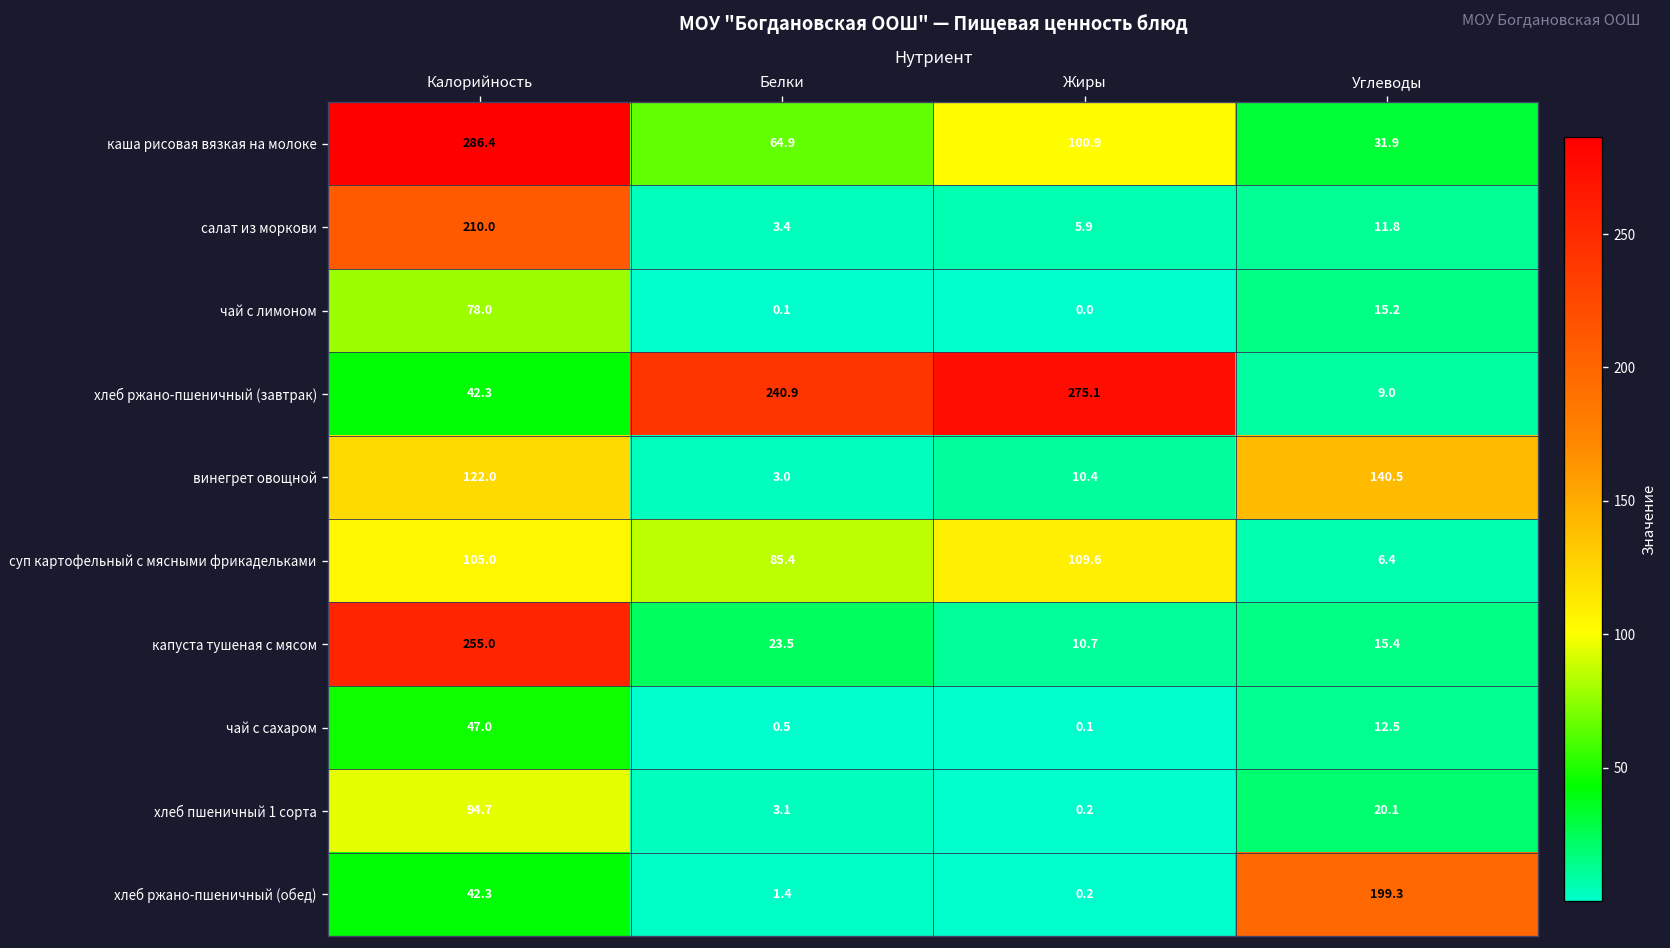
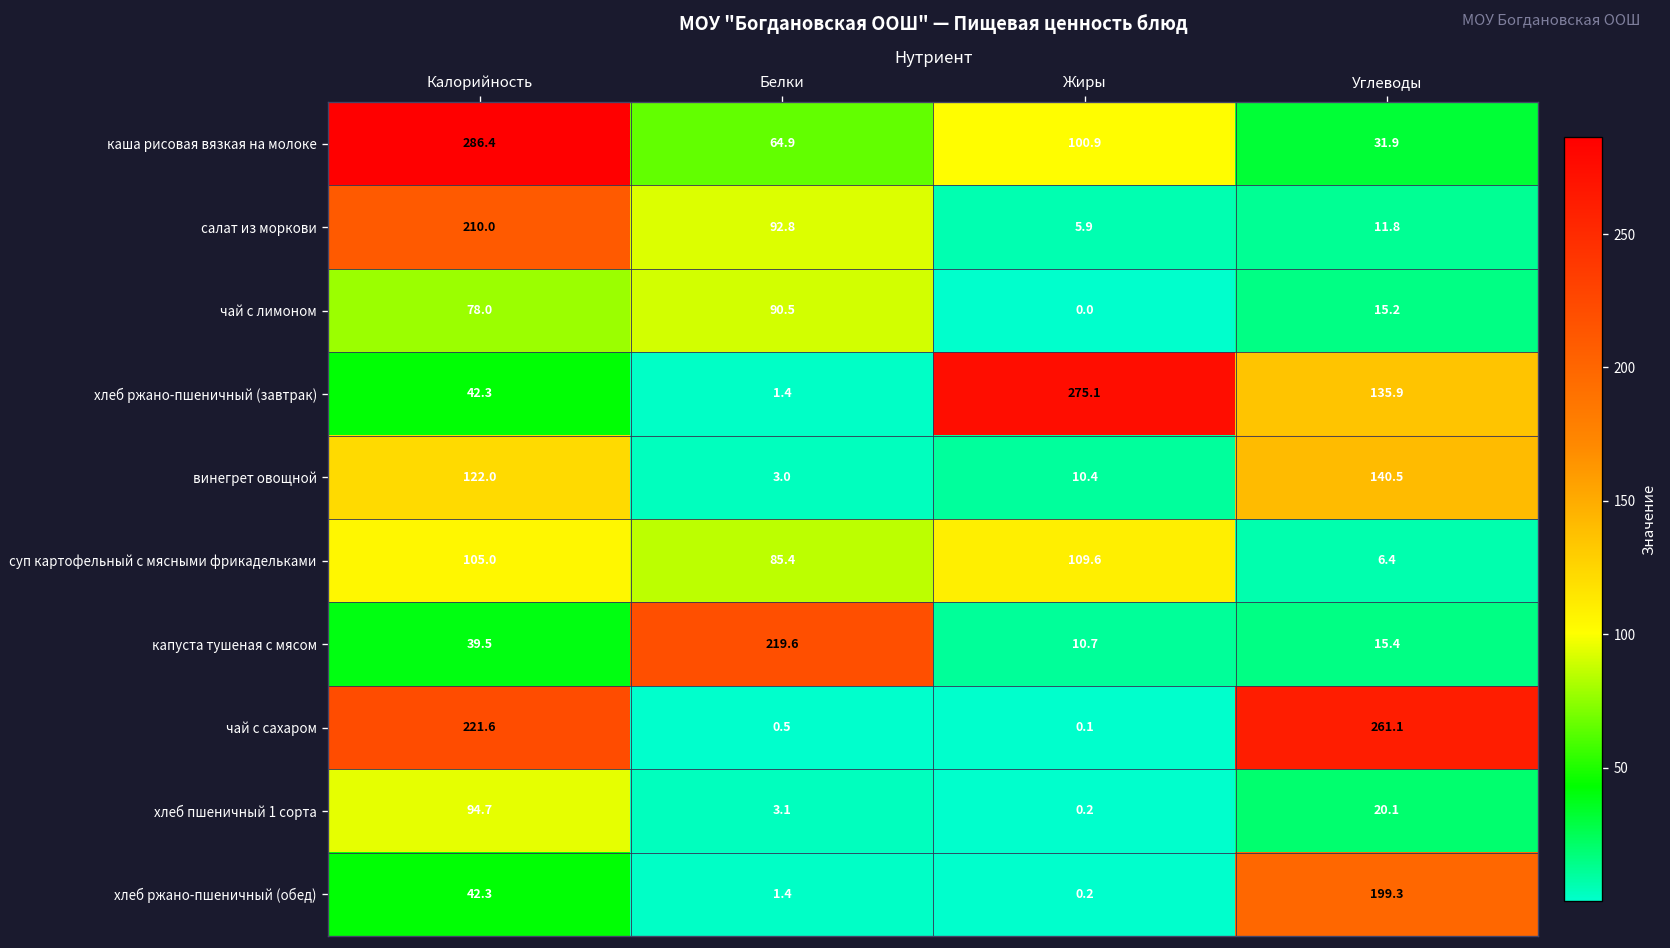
  {
    "каша рисовая вязкая на молоке": {
      "Калорийность": 286.4,
      "Белки": 64.9,
      "Жиры": 100.9,
      "Углеводы": 31.9
    },
    "салат из моркови": {
      "Калорийность": 210.0,
-     "Белки": 3.4,
+     "Белки": 92.8,
      "Жиры": 5.9,
      "Углеводы": 11.8
    },
    "чай с лимоном": {
      "Калорийность": 78.0,
-     "Белки": 0.1,
+     "Белки": 90.5,
      "Жиры": 0.0,
      "Углеводы": 15.2
    },
    "хлеб ржано-пшеничный (завтрак)": {
      "Калорийность": 42.3,
-     "Белки": 240.9,
+     "Белки": 1.4,
      "Жиры": 275.1,
-     "Углеводы": 9.0
+     "Углеводы": 135.9
    },
    "винегрет овощной": {
      "Калорийность": 122.0,
      "Белки": 3.0,
      "Жиры": 10.4,
      "Углеводы": 140.5
    },
    "суп картофельный с мясными фрикадельками": {
      "Калорийность": 105.0,
      "Белки": 85.4,
      "Жиры": 109.6,
      "Углеводы": 6.4
    },
    "капуста тушеная с мясом": {
-     "Калорийность": 255.0,
-     "Белки": 23.5,
+     "Калорийность": 39.5,
+     "Белки": 219.6,
      "Жиры": 10.7,
      "Углеводы": 15.4
    },
    "чай с сахаром": {
-     "Калорийность": 47.0,
+     "Калорийность": 221.6,
      "Белки": 0.5,
      "Жиры": 0.1,
-     "Углеводы": 12.5
+     "Углеводы": 261.1
    },
    "хлеб пшеничный 1 сорта": {
      "Калорийность": 94.7,
      "Белки": 3.1,
      "Жиры": 0.2,
      "Углеводы": 20.1
    },
    "хлеб ржано-пшеничный (обед)": {
      "Калорийность": 42.3,
      "Белки": 1.4,
      "Жиры": 0.2,
      "Углеводы": 199.3
    }
  }
